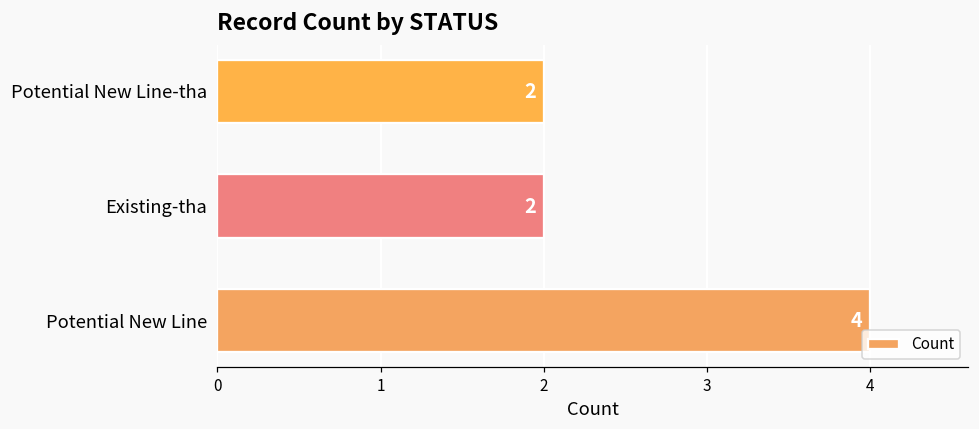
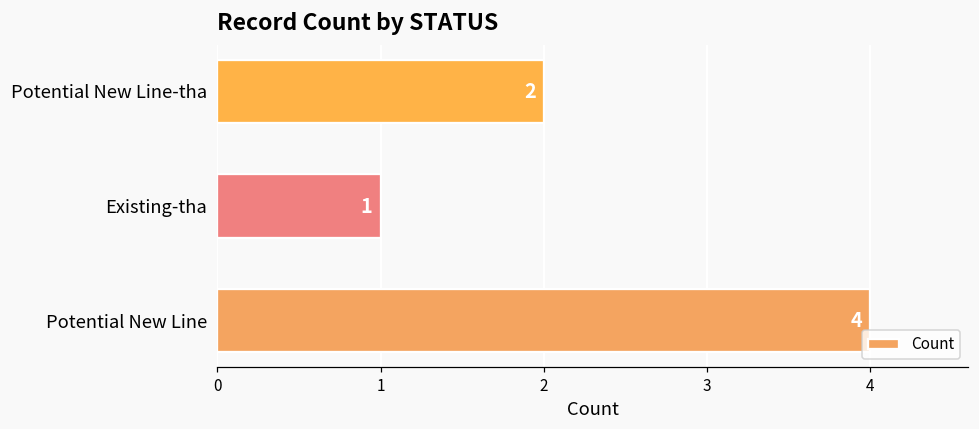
  {
    "Potential New Line-tha": 2,
-   "Existing-tha": 2,
+   "Existing-tha": 1,
    "Potential New Line": 4
  }
